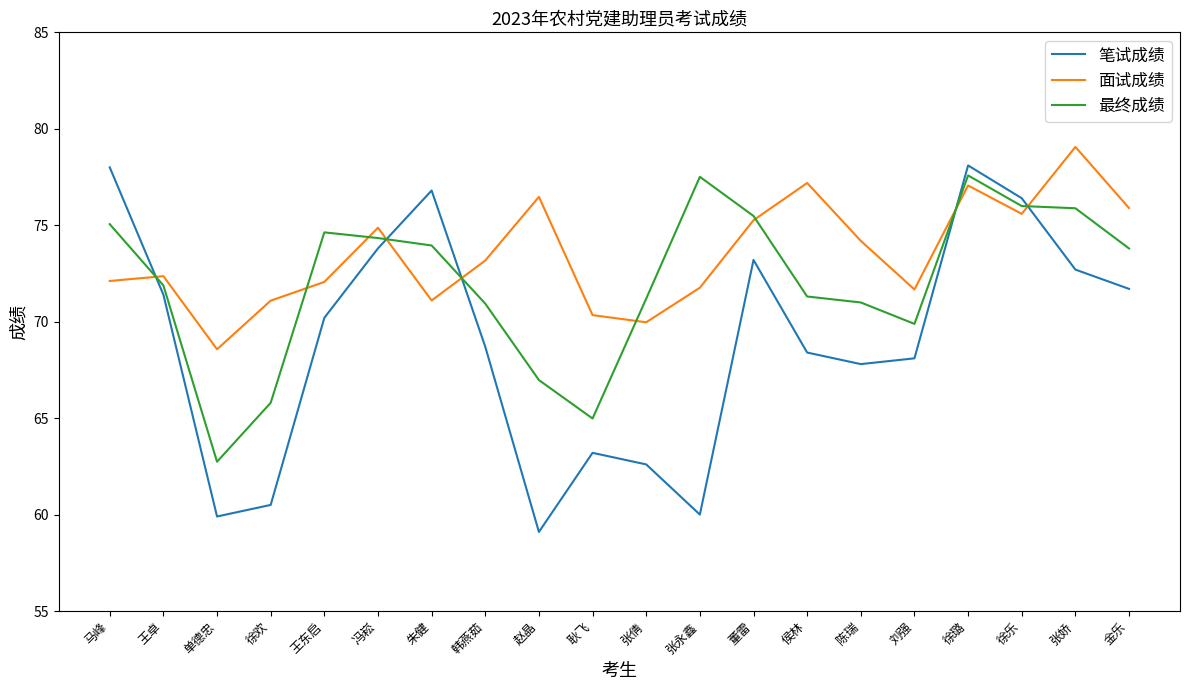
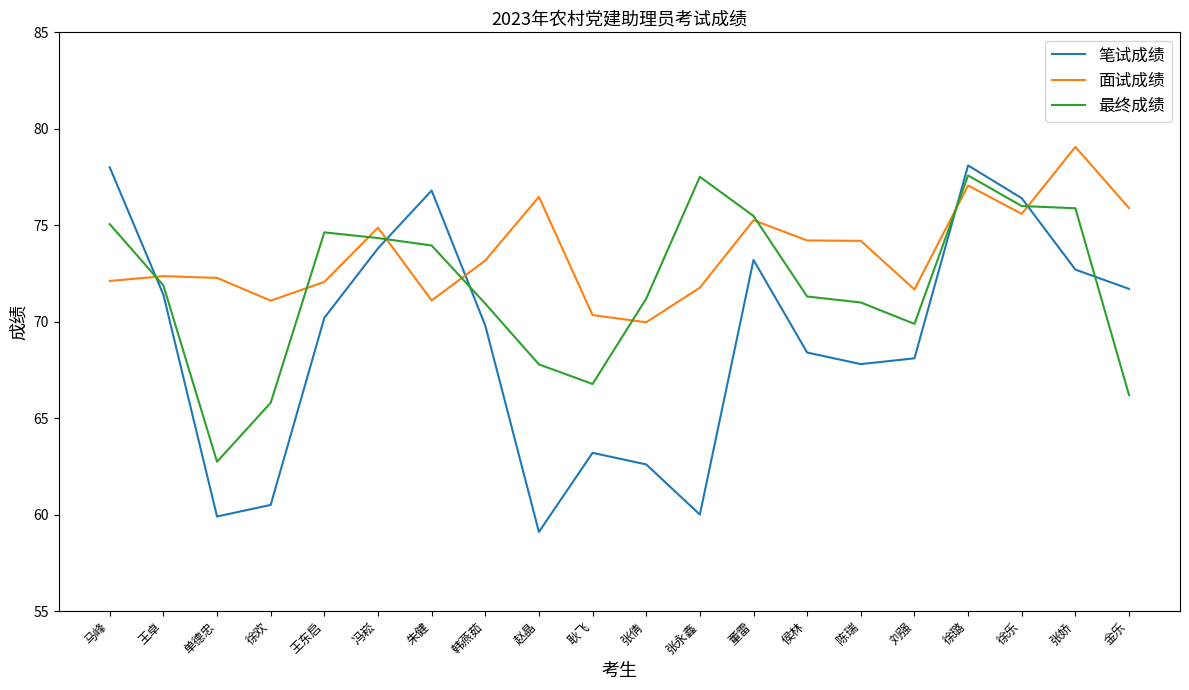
  {
    "笔试成绩": {
      "马峰": 78.0,
      "王卓": 71.4,
      "单德忠": 59.9,
      "徐欢": 60.5,
      "王东启": 70.2,
      "冯崧": 73.8,
      "朱健": 76.8,
-     "韩燕茹": 68.7,
+     "韩燕茹": 69.8,
      "赵晶": 59.1,
      "耿飞": 63.2,
      "张倩": 62.6,
      "张永鑫": 60.0,
      "董雷": 73.2,
      "侯林": 68.4,
      "陈瑞": 67.8,
      "刘强": 68.1,
      "徐璐": 78.1,
      "徐乐": 76.4,
      "张娇": 72.7,
      "金乐": 71.7
    },
    "面试成绩": {
      "马峰": 72.1,
      "王卓": 72.4,
-     "单德忠": 68.6,
+     "单德忠": 72.3,
      "徐欢": 71.1,
      "王东启": 72.1,
      "冯崧": 74.9,
      "朱健": 71.1,
      "韩燕茹": 73.2,
      "赵晶": 76.5,
      "耿飞": 70.3,
      "张倩": 70.0,
      "张永鑫": 71.8,
      "董雷": 75.3,
-     "侯林": 77.2,
+     "侯林": 74.2,
      "陈瑞": 74.2,
      "刘强": 71.7,
      "徐璐": 77.1,
      "徐乐": 75.6,
      "张娇": 79.1,
      "金乐": 75.9
    },
    "最终成绩": {
      "马峰": 75.1,
      "王卓": 71.9,
      "单德忠": 62.7,
      "徐欢": 65.8,
      "王东启": 74.6,
      "冯崧": 74.3,
      "朱健": 74.0,
      "韩燕茹": 70.9,
-     "赵晶": 67.0,
-     "耿飞": 65.0,
+     "赵晶": 67.8,
+     "耿飞": 66.8,
      "张倩": 71.2,
      "张永鑫": 77.5,
      "董雷": 75.5,
      "侯林": 71.3,
      "陈瑞": 71.0,
      "刘强": 69.9,
      "徐璐": 77.6,
      "徐乐": 76.0,
      "张娇": 75.9,
-     "金乐": 73.8
+     "金乐": 66.2
    }
  }
